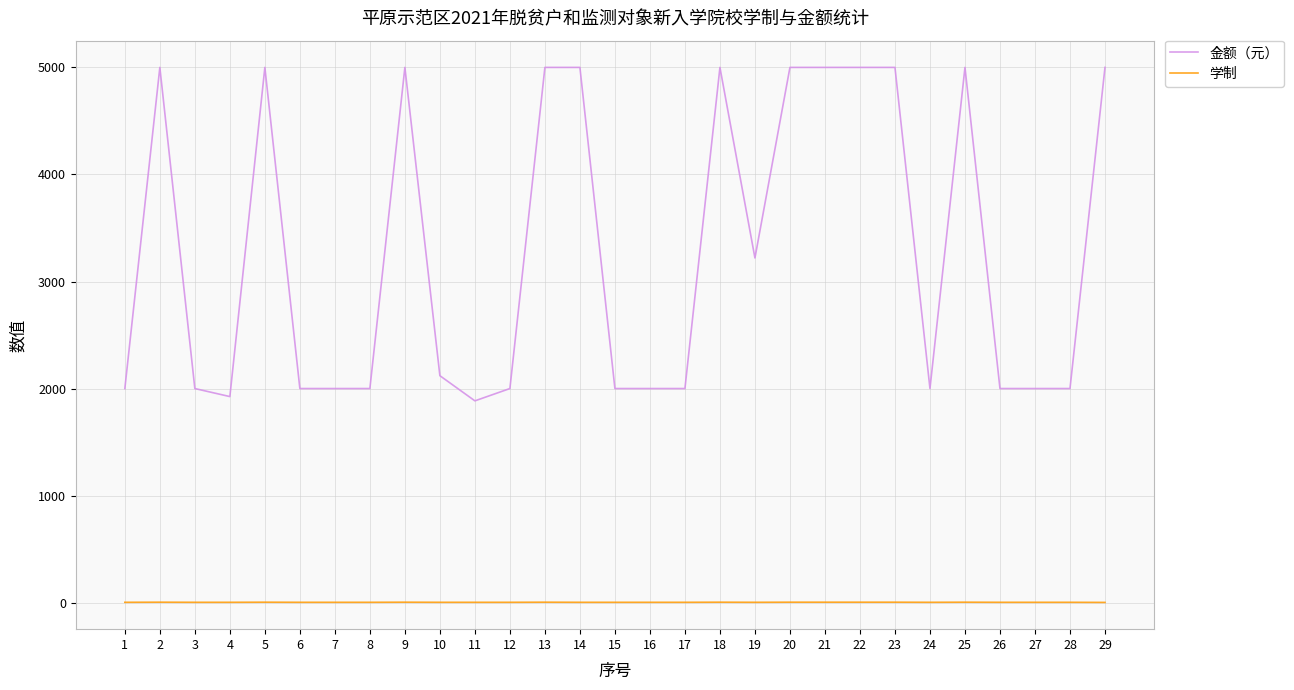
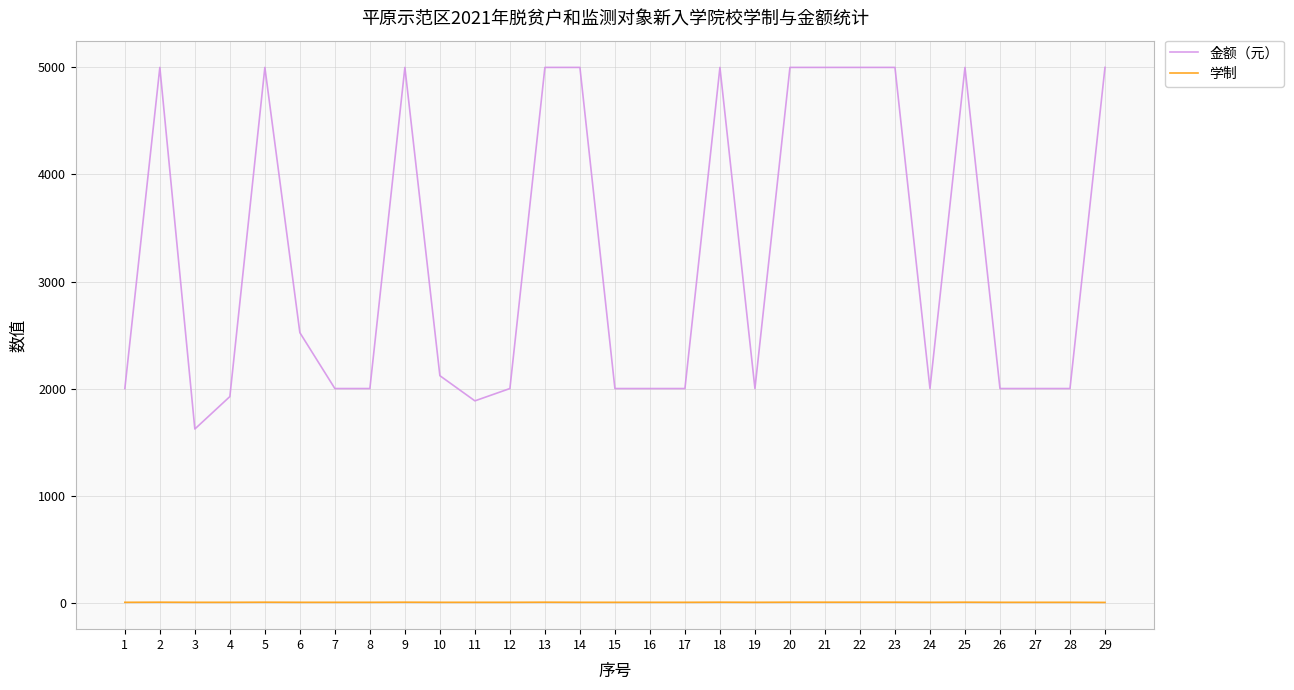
  {
    "金额（元）": {
      "1": 2000,
      "2": 5000,
-     "3": 2000,
+     "3": 1620,
      "4": 1930,
      "5": 5000,
-     "6": 2000,
+     "6": 2520,
      "7": 2000,
      "8": 2000,
      "9": 5000,
      "10": 2120,
      "11": 1890,
      "12": 2000,
      "13": 5000,
      "14": 5000,
      "15": 2000,
      "16": 2000,
      "17": 2000,
      "18": 5000,
-     "19": 3220,
+     "19": 2000,
      "20": 5000,
      "21": 5000,
      "22": 5000,
      "23": 5000,
      "24": 2000,
      "25": 5000,
      "26": 2000,
      "27": 2000,
      "28": 2000,
      "29": 5000
    },
    "学制": {
      "1": 0,
      "2": 0,
      "3": 0,
      "4": 0,
      "5": 0,
      "6": 0,
      "7": 0,
      "8": 0,
      "9": 0,
      "10": 0,
      "11": 0,
      "12": 0,
      "13": 0,
      "14": 0,
      "15": 0,
      "16": 0,
      "17": 0,
      "18": 0,
      "19": 0,
      "20": 0,
      "21": 0,
      "22": 0,
      "23": 0,
      "24": 0,
      "25": 0,
      "26": 0,
      "27": 0,
      "28": 0,
      "29": 0
    }
  }
